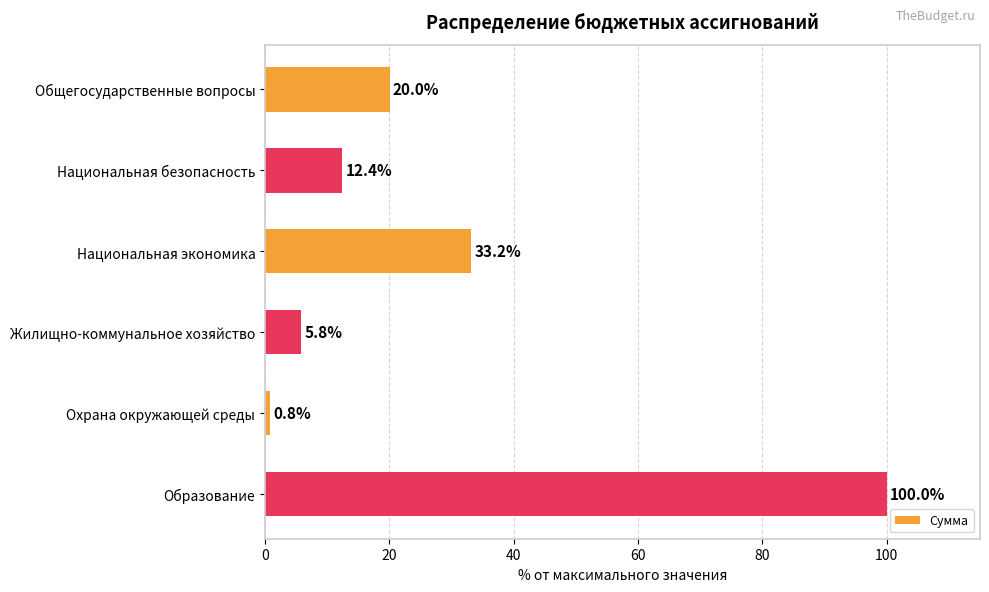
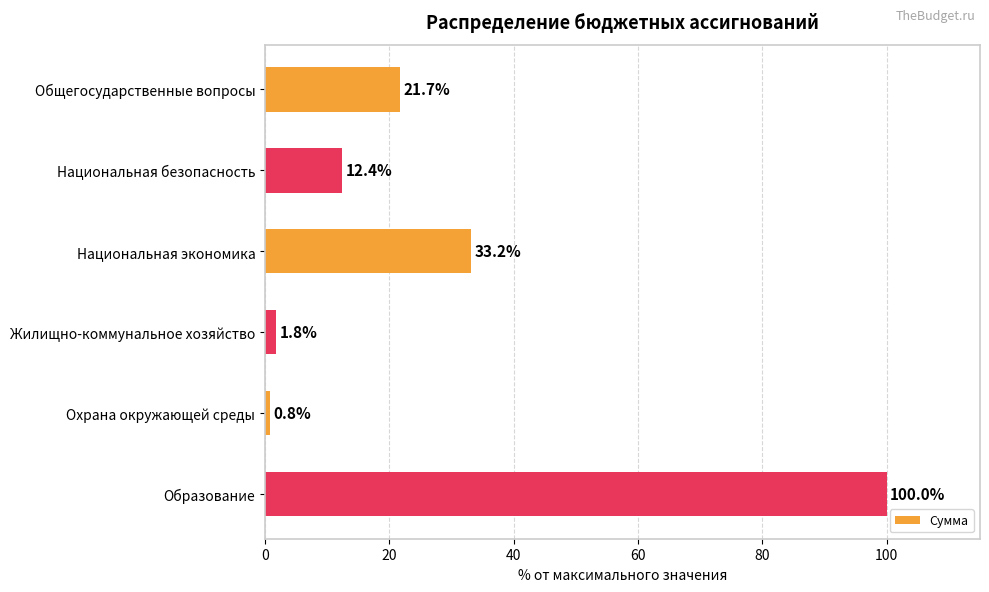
  {
-   "Общегосударственные вопросы": "20.0%",
+   "Общегосударственные вопросы": "21.7%",
    "Национальная безопасность": "12.4%",
    "Национальная экономика": "33.2%",
-   "Жилищно-коммунальное хозяйство": "5.8%",
+   "Жилищно-коммунальное хозяйство": "1.8%",
    "Охрана окружающей среды": "0.8%",
    "Образование": "100.0%"
  }
